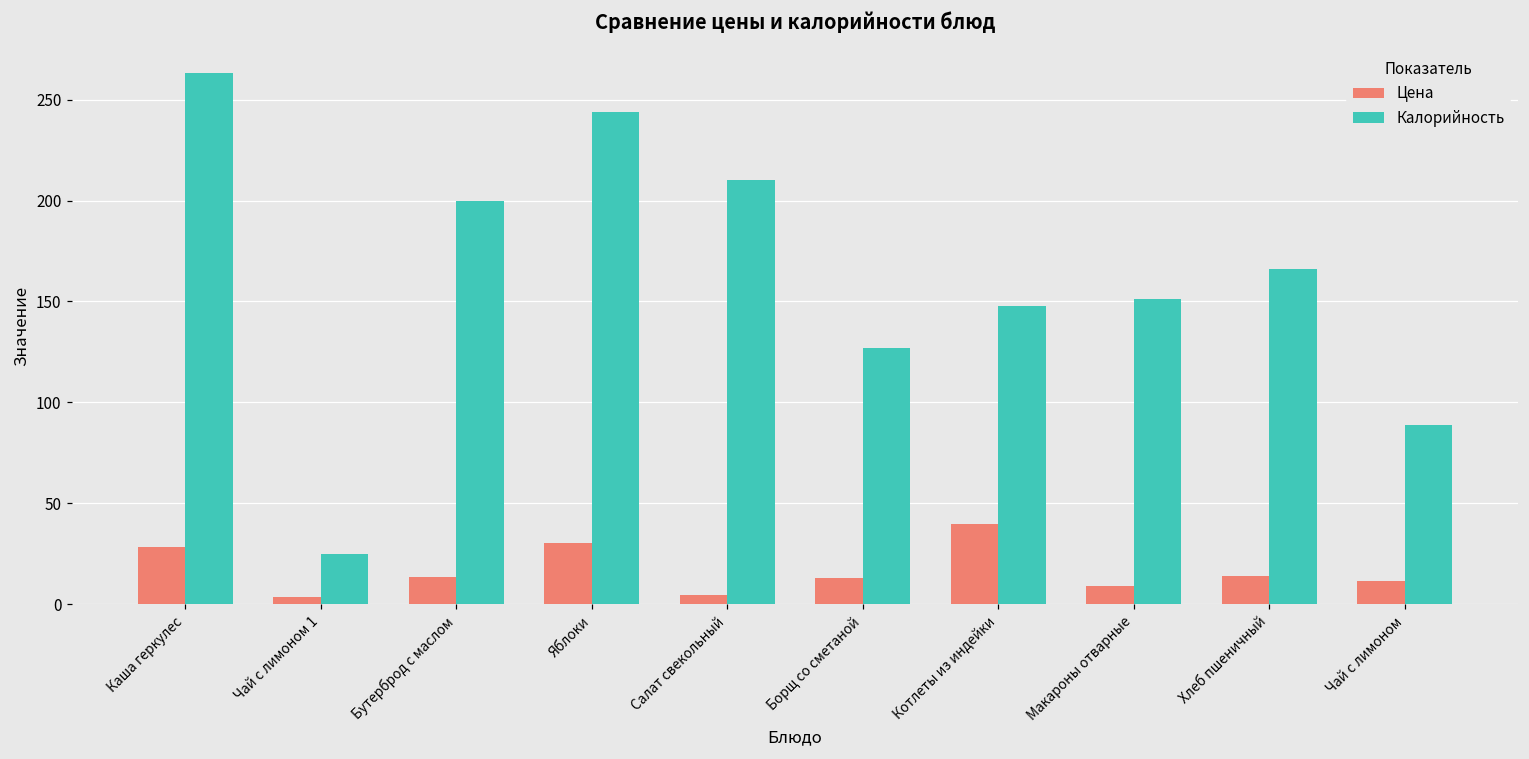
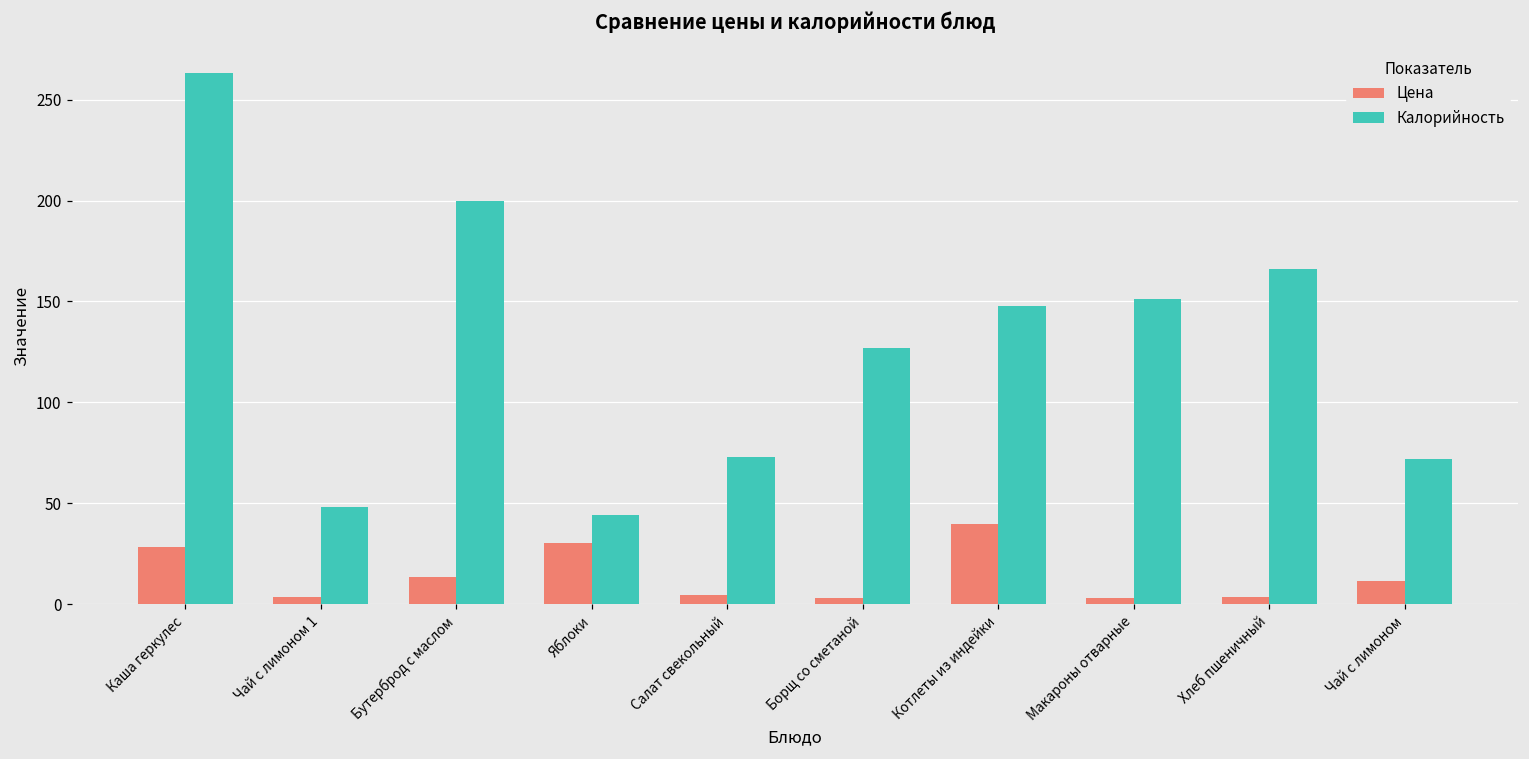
  {
    "Цена": {
      "Каша геркулес": 28,
      "Чай с лимоном 1": 4,
      "Бутерброд с маслом": 13,
      "Яблоки": 30,
      "Салат свекольный": 5,
-     "Борщ со сметаной": 13,
+     "Борщ со сметаной": 3,
      "Котлеты из индейки": 40,
-     "Макароны отварные": 9,
-     "Хлеб пшеничный": 14,
+     "Макароны отварные": 3,
+     "Хлеб пшеничный": 4,
      "Чай с лимоном": 11
    },
    "Калорийность": {
      "Каша геркулес": 263,
-     "Чай с лимоном 1": 25,
+     "Чай с лимоном 1": 48,
      "Бутерброд с маслом": 200,
-     "Яблоки": 244,
-     "Салат свекольный": 210,
+     "Яблоки": 44,
+     "Салат свекольный": 73,
      "Борщ со сметаной": 127,
      "Котлеты из индейки": 148,
      "Макароны отварные": 151,
      "Хлеб пшеничный": 166,
-     "Чай с лимоном": 89
+     "Чай с лимоном": 72
    }
  }
